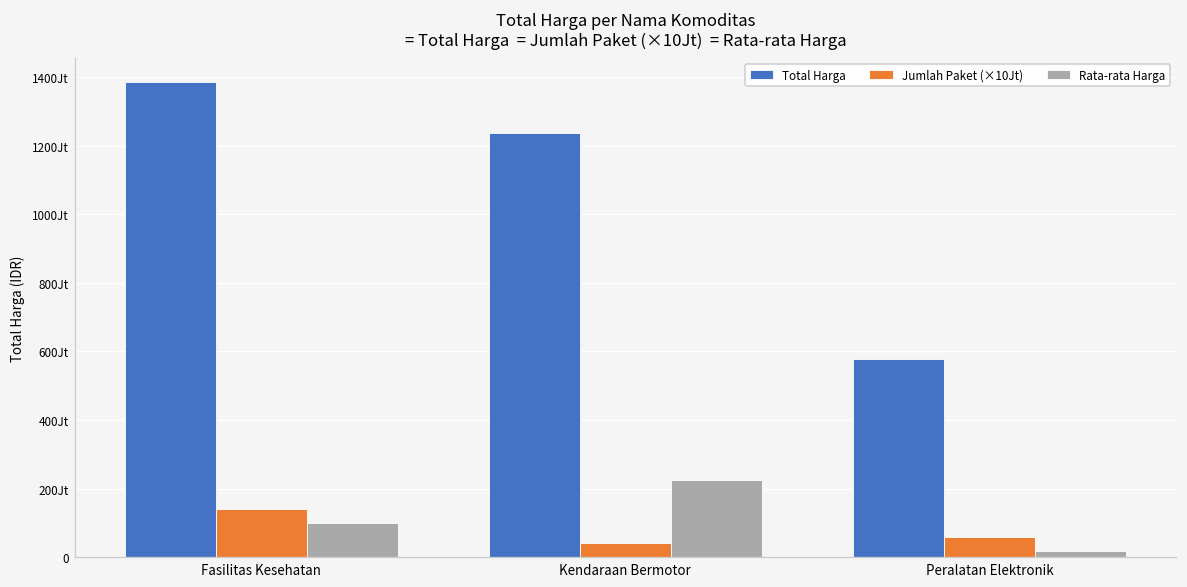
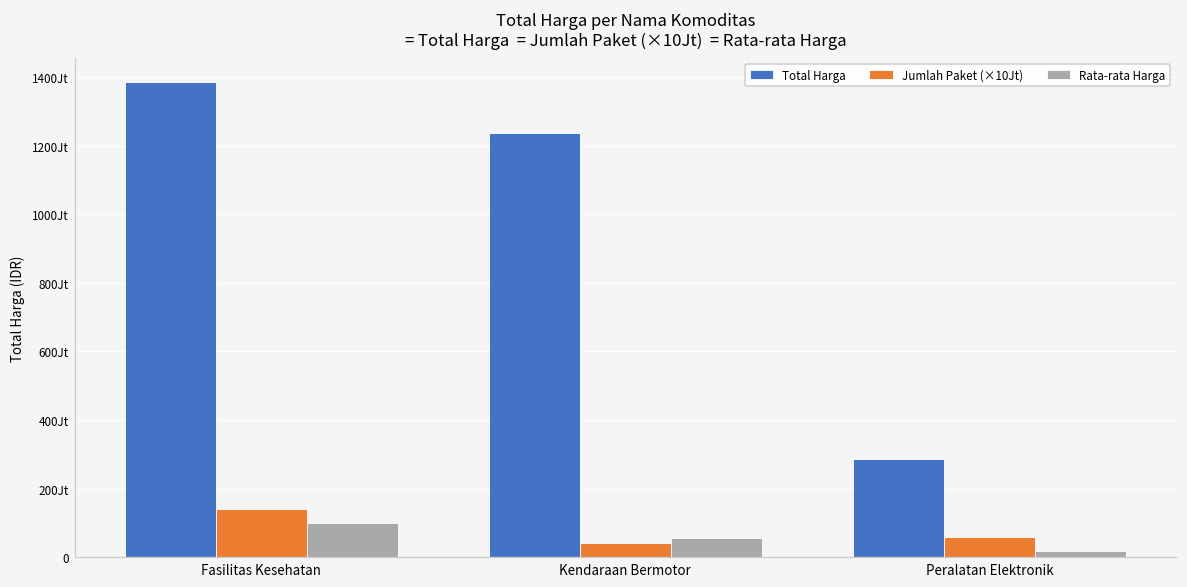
  {
    "Total Harga": {
      "Fasilitas Kesehatan": "1390Jt",
      "Kendaraan Bermotor": "1240Jt",
-     "Peralatan Elektronik": "580Jt"
+     "Peralatan Elektronik": "290Jt"
    },
    "Jumlah Paket (×10Jt)": {
      "Fasilitas Kesehatan": "140Jt",
      "Kendaraan Bermotor": "40Jt",
      "Peralatan Elektronik": "60Jt"
    },
    "Rata-rata Harga": {
      "Fasilitas Kesehatan": "100Jt",
-     "Kendaraan Bermotor": "220Jt",
+     "Kendaraan Bermotor": "60Jt",
      "Peralatan Elektronik": "20Jt"
    }
  }
